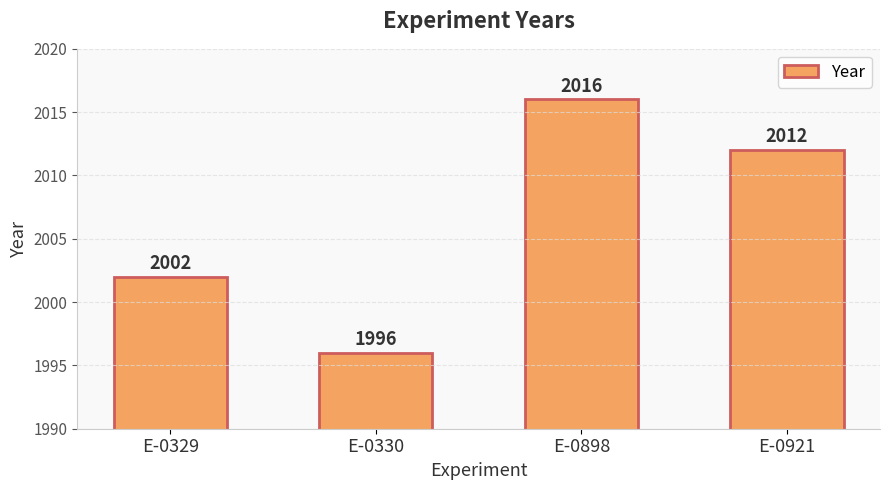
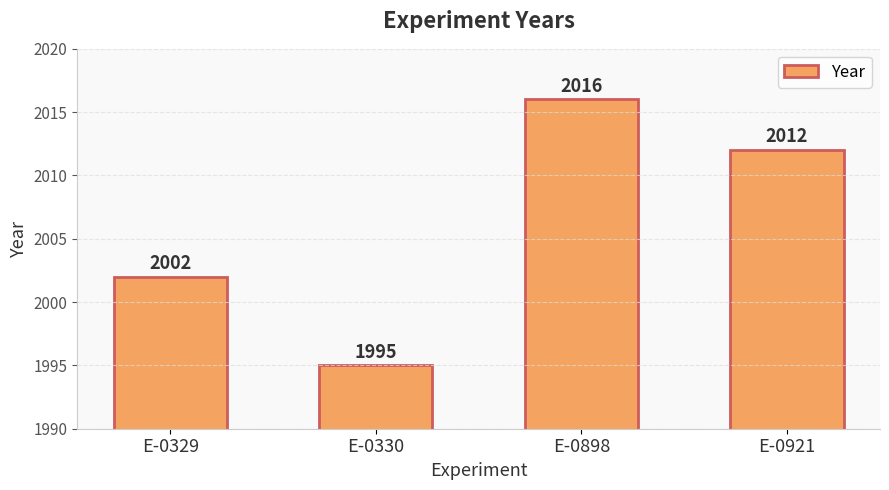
  {
    "E-0329": 2002,
-   "E-0330": 1996,
+   "E-0330": 1995,
    "E-0898": 2016,
    "E-0921": 2012
  }
